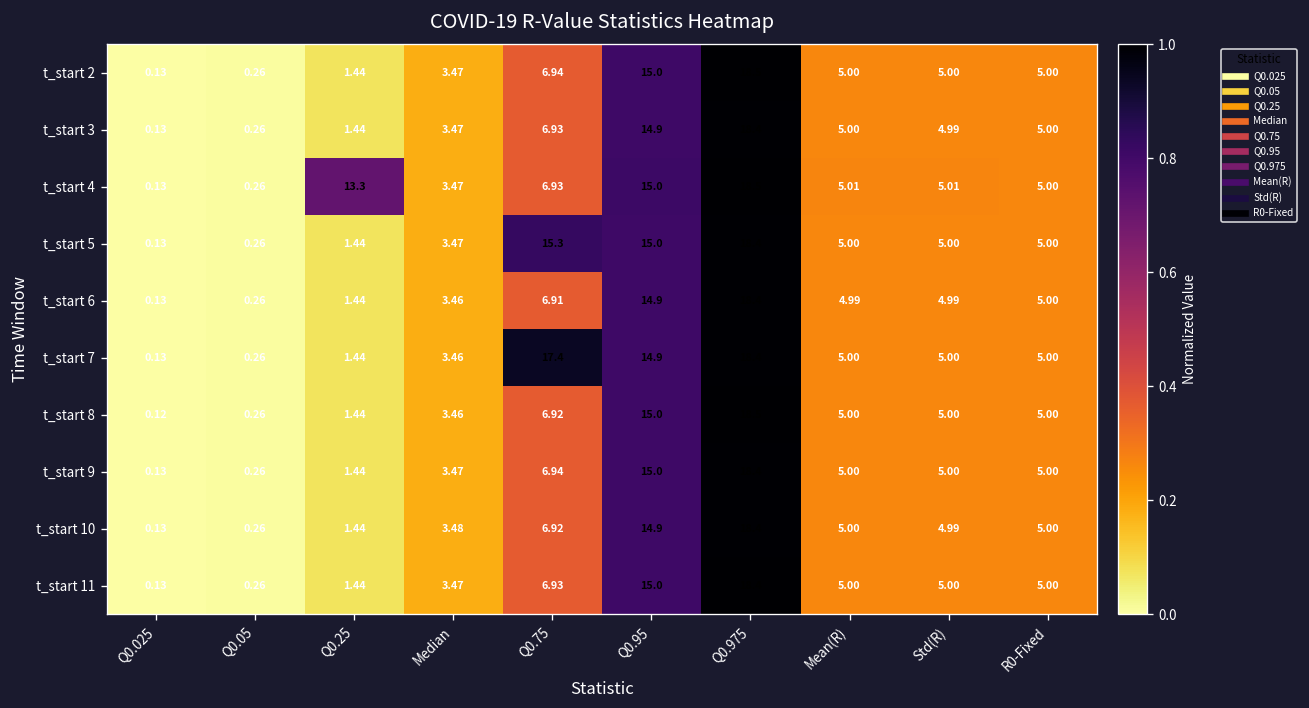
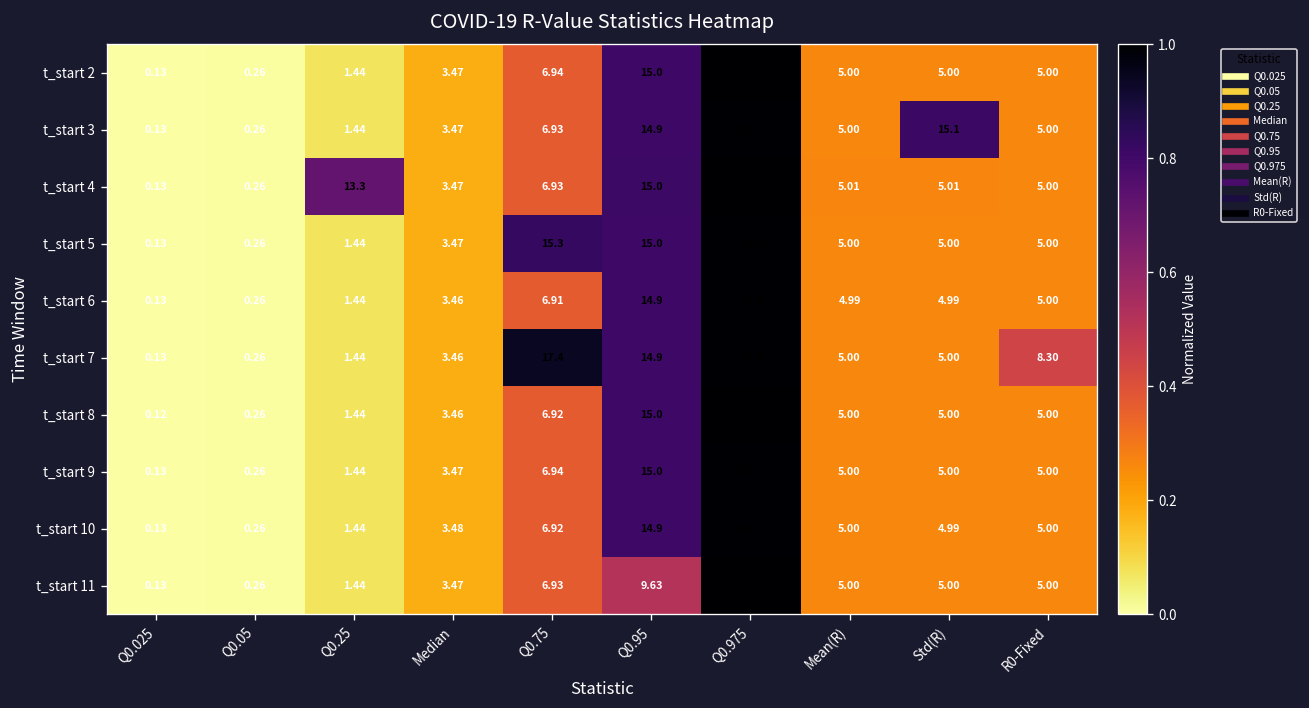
  {
    "t_start 2": {
      "Q0.025": 0.13,
      "Q0.05": 0.26,
      "Q0.25": 1.44,
      "Median": 3.47,
      "Q0.75": 6.94,
      "Q0.95": 15.0,
      "Mean(R)": 5.00,
      "Std(R)": 5.00,
      "R0-Fixed": 5.00
    },
    "t_start 3": {
      "Q0.025": 0.13,
      "Q0.05": 0.26,
      "Q0.25": 1.44,
      "Median": 3.47,
      "Q0.75": 6.93,
      "Q0.95": 14.9,
      "Mean(R)": 5.00,
-     "Std(R)": 4.99,
+     "Std(R)": 15.1,
      "R0-Fixed": 5.00
    },
    "t_start 4": {
      "Q0.025": 0.13,
      "Q0.05": 0.26,
      "Q0.25": 13.3,
      "Median": 3.47,
      "Q0.75": 6.93,
      "Q0.95": 15.0,
      "Mean(R)": 5.01,
      "Std(R)": 5.01,
      "R0-Fixed": 5.00
    },
    "t_start 5": {
      "Q0.025": 0.13,
      "Q0.05": 0.26,
      "Q0.25": 1.44,
      "Median": 3.47,
      "Q0.75": 15.3,
      "Q0.95": 15.0,
      "Mean(R)": 5.00,
      "Std(R)": 5.00,
      "R0-Fixed": 5.00
    },
    "t_start 6": {
      "Q0.025": 0.13,
      "Q0.05": 0.26,
      "Q0.25": 1.44,
      "Median": 3.46,
      "Q0.75": 6.91,
      "Q0.95": 14.9,
      "Mean(R)": 4.99,
      "Std(R)": 4.99,
      "R0-Fixed": 5.00
    },
    "t_start 7": {
      "Q0.025": 0.13,
      "Q0.05": 0.26,
      "Q0.25": 1.44,
      "Median": 3.46,
      "Q0.95": 14.9,
      "Mean(R)": 5.00,
      "Std(R)": 5.00,
-     "R0-Fixed": 5.00
+     "R0-Fixed": 8.30
    },
    "t_start 8": {
      "Q0.025": 0.12,
      "Q0.05": 0.26,
      "Q0.25": 1.44,
      "Median": 3.46,
      "Q0.75": 6.92,
      "Q0.95": 15.0,
      "Mean(R)": 5.00,
      "Std(R)": 5.00,
      "R0-Fixed": 5.00
    },
    "t_start 9": {
      "Q0.025": 0.13,
      "Q0.05": 0.26,
      "Q0.25": 1.44,
      "Median": 3.47,
      "Q0.75": 6.94,
      "Q0.95": 15.0,
      "Mean(R)": 5.00,
      "Std(R)": 5.00,
      "R0-Fixed": 5.00
    },
    "t_start 10": {
      "Q0.025": 0.13,
      "Q0.05": 0.26,
      "Q0.25": 1.44,
      "Median": 3.48,
      "Q0.75": 6.92,
      "Q0.95": 14.9,
      "Mean(R)": 5.00,
      "Std(R)": 4.99,
      "R0-Fixed": 5.00
    },
    "t_start 11": {
      "Q0.025": 0.13,
      "Q0.05": 0.26,
      "Q0.25": 1.44,
      "Median": 3.47,
      "Q0.75": 6.93,
-     "Q0.95": 15.0,
+     "Q0.95": 9.63,
      "Mean(R)": 5.00,
      "Std(R)": 5.00,
      "R0-Fixed": 5.00
    }
  }
